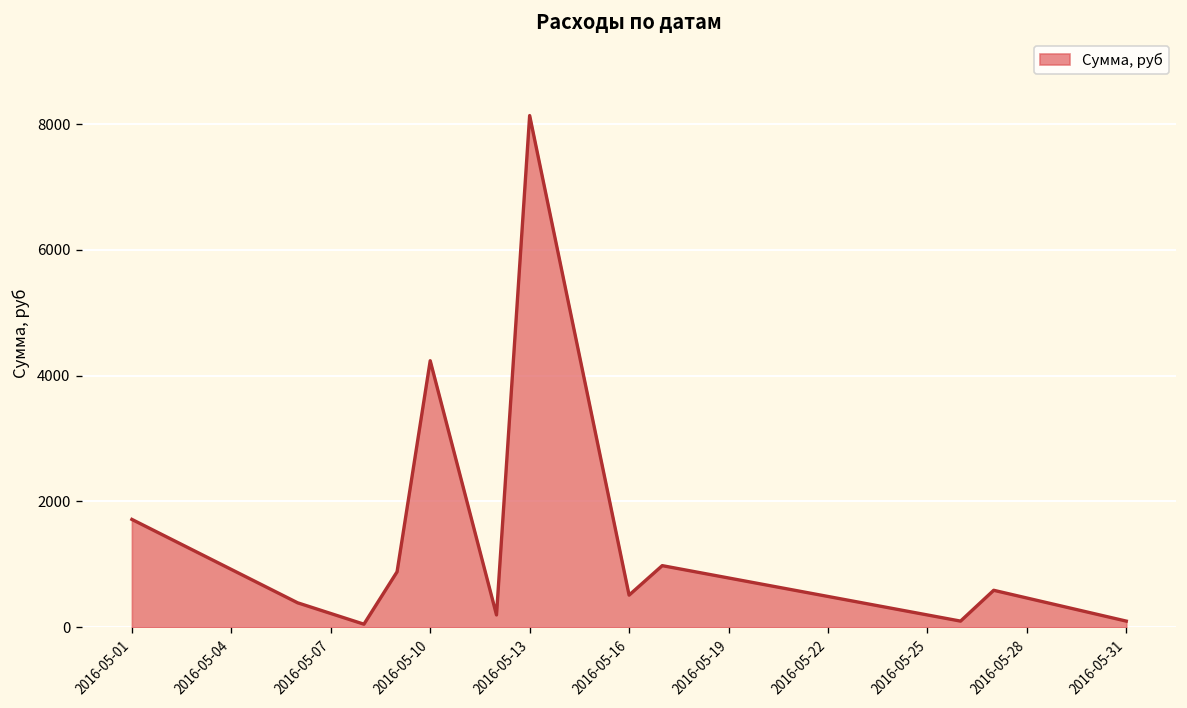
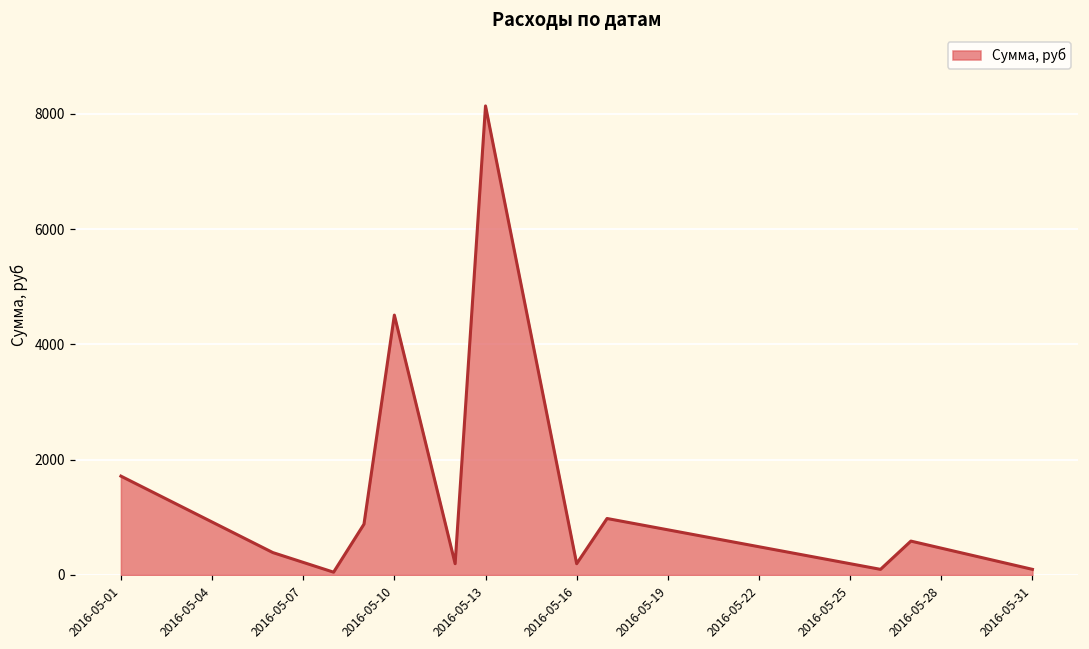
  {
    "2016-05-01": 1700,
-   "2016-05-10": 4200,
+   "2016-05-10": 4500,
    "2016-05-13": 8100,
-   "2016-05-16": 500,
+   "2016-05-16": 200,
    "2016-05-31": 100
  }
